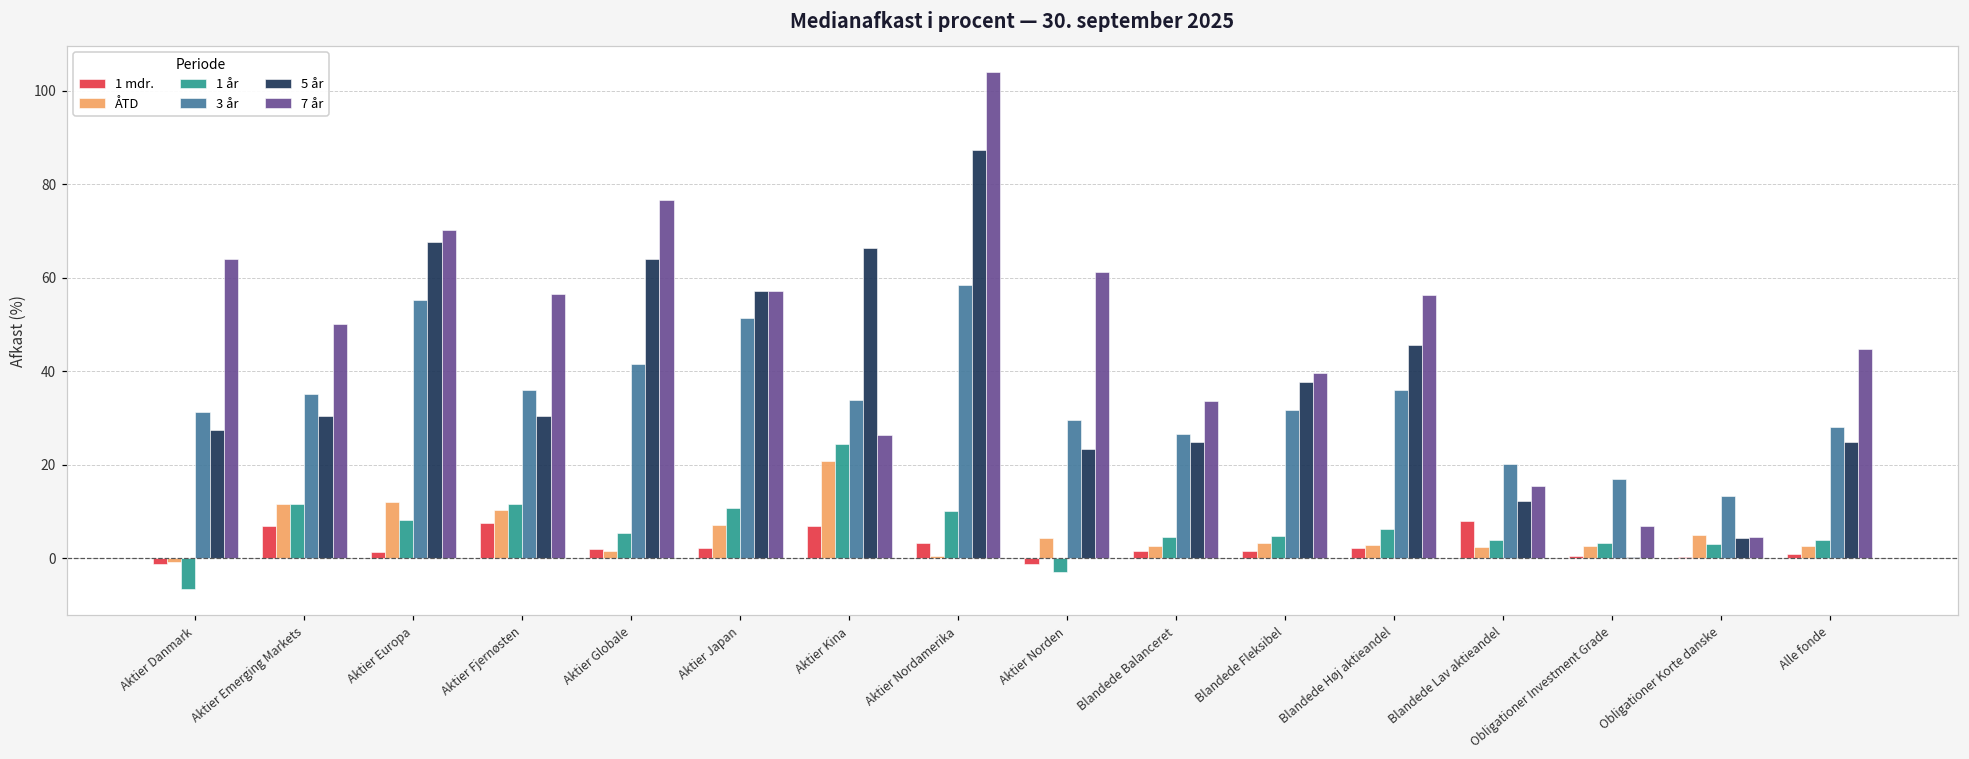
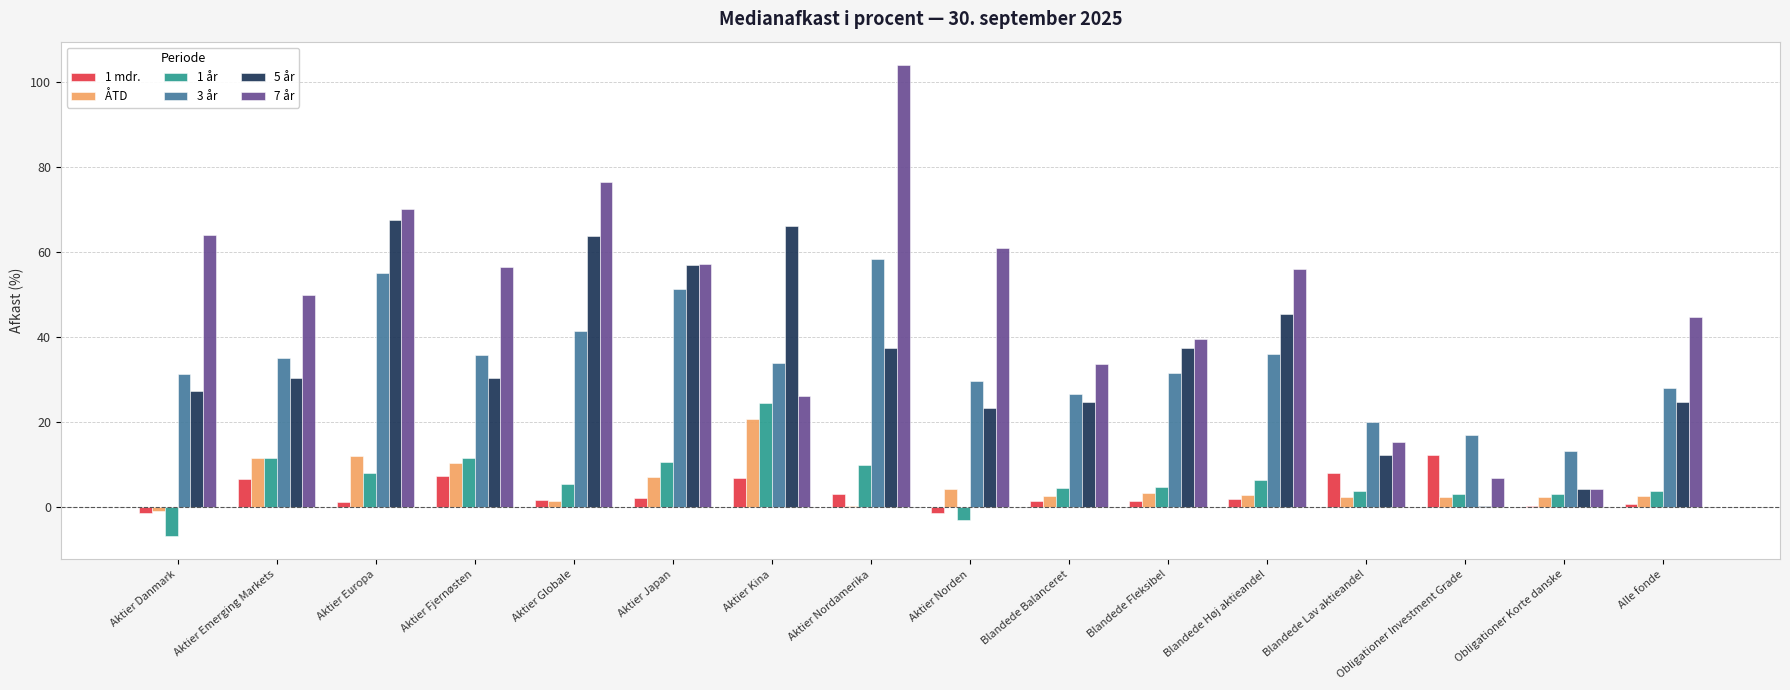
  {
    "1 mdr.": {
      "Aktier Danmark": -1,
      "Aktier Emerging Markets": 7,
      "Aktier Europa": 1,
      "Aktier Fjernøsten": 7,
      "Aktier Globale": 2,
      "Aktier Japan": 2,
      "Aktier Kina": 7,
      "Aktier Nordamerika": 3,
      "Aktier Norden": -1,
      "Blandede Balanceret": 1,
      "Blandede Fleksibel": 2,
      "Blandede Høj aktieandel": 2,
      "Blandede Lav aktieandel": 8,
-     "Obligationer Investment Grade": 0,
+     "Obligationer Investment Grade": 12,
      "Alle fonde": 1
    },
    "ÅTD": {
      "Aktier Danmark": -1,
      "Aktier Emerging Markets": 12,
      "Aktier Europa": 12,
      "Aktier Fjernøsten": 10,
      "Aktier Globale": 1,
      "Aktier Japan": 7,
      "Aktier Kina": 21,
      "Aktier Norden": 4,
      "Blandede Balanceret": 3,
      "Blandede Fleksibel": 3,
      "Blandede Høj aktieandel": 3,
      "Blandede Lav aktieandel": 2,
      "Obligationer Investment Grade": 3,
-     "Obligationer Korte danske": 5,
+     "Obligationer Korte danske": 2,
      "Alle fonde": 3
    },
    "5 år": {
      "Aktier Danmark": 27,
      "Aktier Emerging Markets": 30,
      "Aktier Europa": 68,
      "Aktier Fjernøsten": 30,
      "Aktier Globale": 64,
      "Aktier Japan": 57,
      "Aktier Kina": 66,
-     "Aktier Nordamerika": 87,
+     "Aktier Nordamerika": 37,
      "Aktier Norden": 23,
      "Blandede Balanceret": 25,
      "Blandede Fleksibel": 38,
      "Blandede Høj aktieandel": 46,
      "Blandede Lav aktieandel": 12,
      "Obligationer Korte danske": 4,
      "Alle fonde": 25
    },
    "7 år": {
      "Aktier Danmark": 64,
      "Aktier Emerging Markets": 50,
      "Aktier Europa": 70,
      "Aktier Fjernøsten": 56,
      "Aktier Globale": 77,
      "Aktier Japan": 57,
      "Aktier Kina": 26,
      "Aktier Nordamerika": 104,
      "Aktier Norden": 61,
      "Blandede Balanceret": 34,
      "Blandede Fleksibel": 40,
      "Blandede Høj aktieandel": 56,
      "Blandede Lav aktieandel": 15,
      "Obligationer Investment Grade": 7,
      "Obligationer Korte danske": 4,
      "Alle fonde": 45
    }
  }
